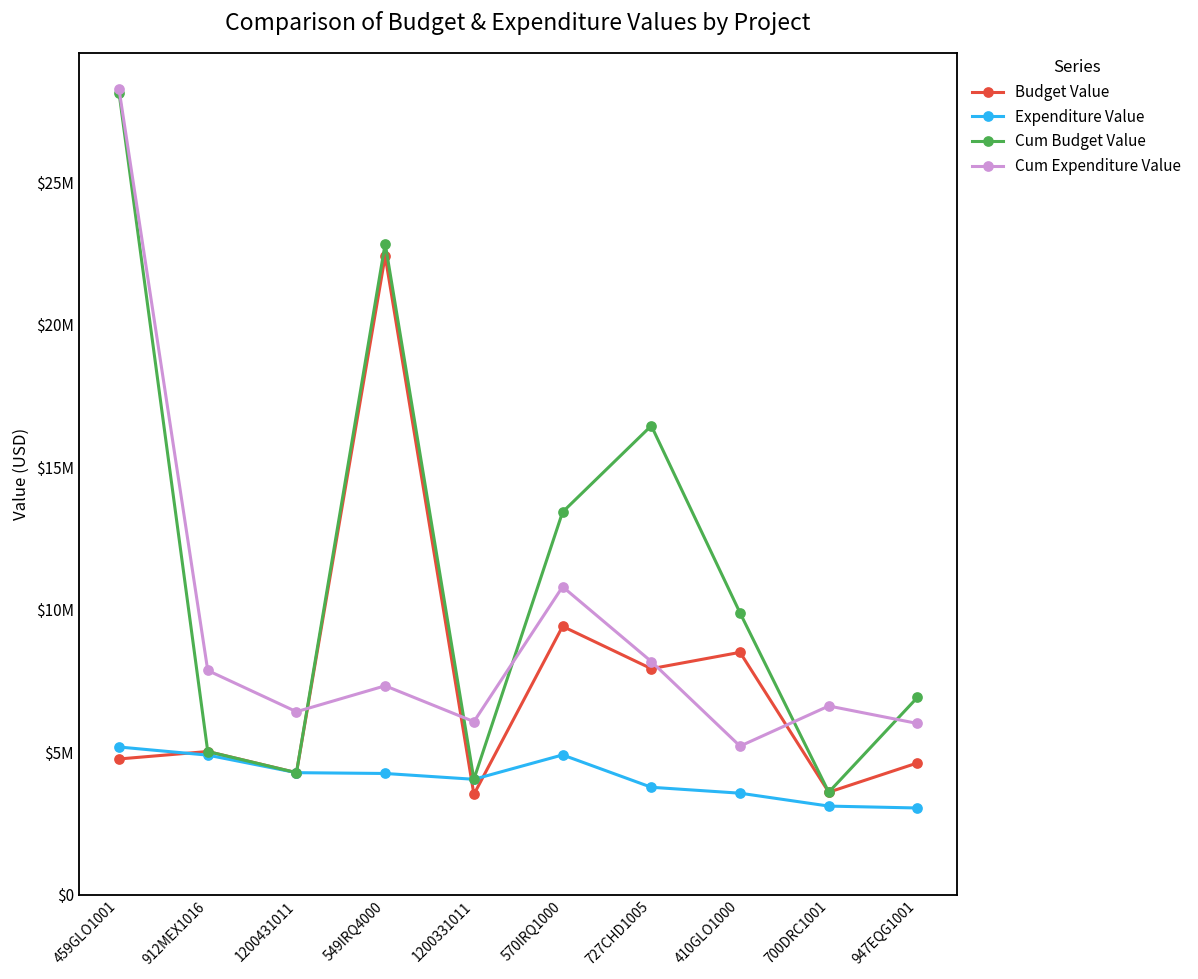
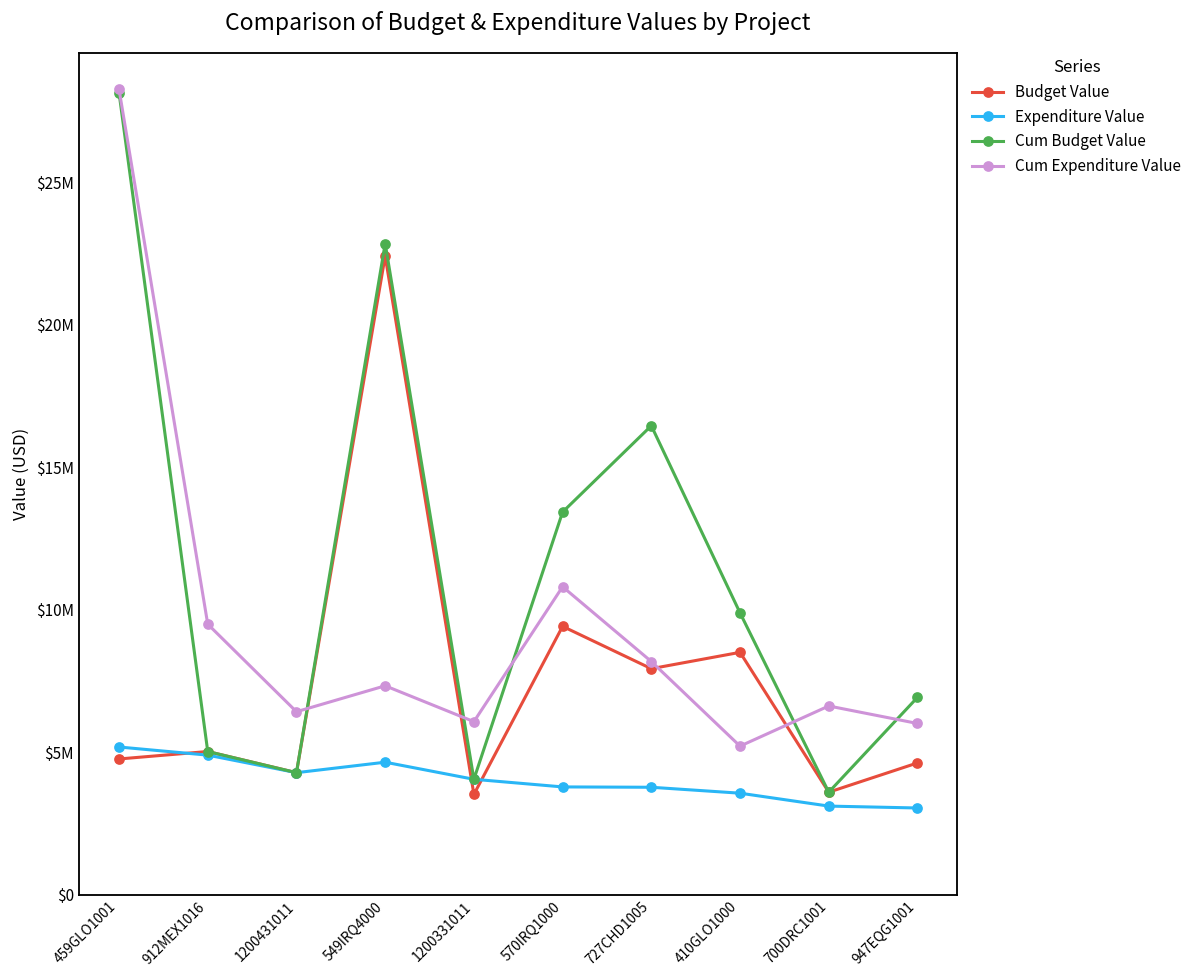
  {
    "Budget Value": {
      "459GLO1001": "$4800000",
      "549IRQ4000": "$22400000",
      "1200331011": "$3500000",
      "570IRQ1000": "$9400000",
      "727CHD1005": "$7900000",
      "410GLO1000": "$8500000",
      "947EQG1001": "$4600000"
    },
    "Expenditure Value": {
      "459GLO1001": "$5200000",
      "912MEX1016": "$4900000",
-     "549IRQ4000": "$4300000",
-     "570IRQ1000": "$4900000",
+     "549IRQ4000": "$4600000",
+     "570IRQ1000": "$3800000",
      "727CHD1005": "$3800000",
      "410GLO1000": "$3600000",
      "700DRC1001": "$3100000",
      "947EQG1001": "$3000000"
    },
    "Cum Budget Value": {
      "459GLO1001": "$28200000",
      "549IRQ4000": "$22900000",
      "570IRQ1000": "$13400000",
      "727CHD1005": "$16500000",
      "410GLO1000": "$9900000",
      "947EQG1001": "$6900000"
    },
    "Cum Expenditure Value": {
      "459GLO1001": "$28300000",
-     "912MEX1016": "$7900000",
+     "912MEX1016": "$9500000",
      "1200431011": "$6400000",
      "549IRQ4000": "$7300000",
      "1200331011": "$6100000",
      "570IRQ1000": "$10800000",
      "727CHD1005": "$8200000",
      "410GLO1000": "$5200000",
      "700DRC1001": "$6600000",
      "947EQG1001": "$6000000"
    }
  }
